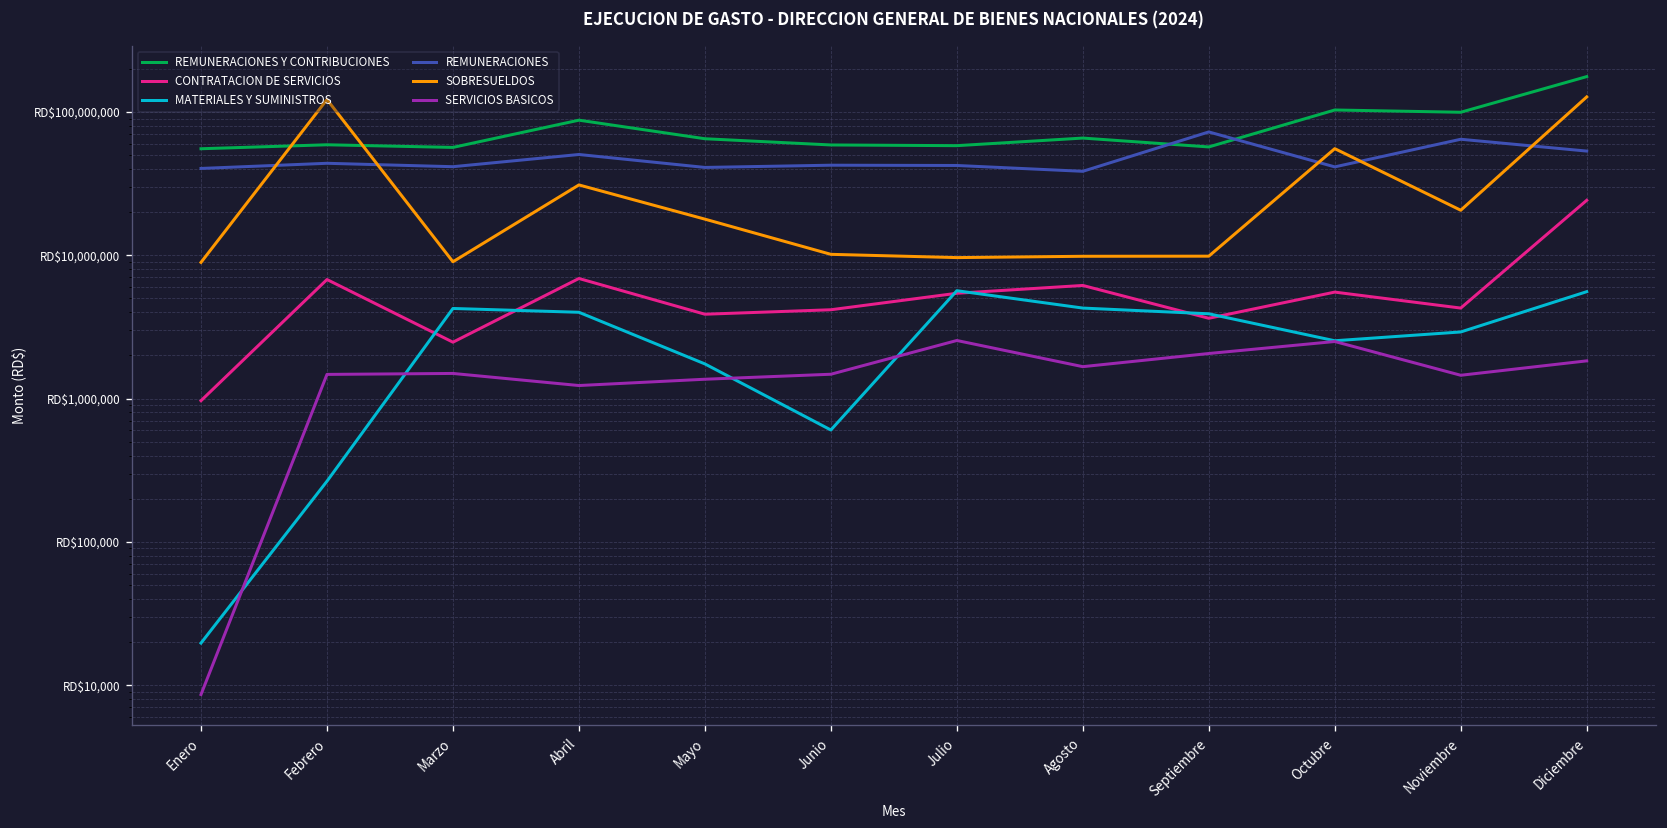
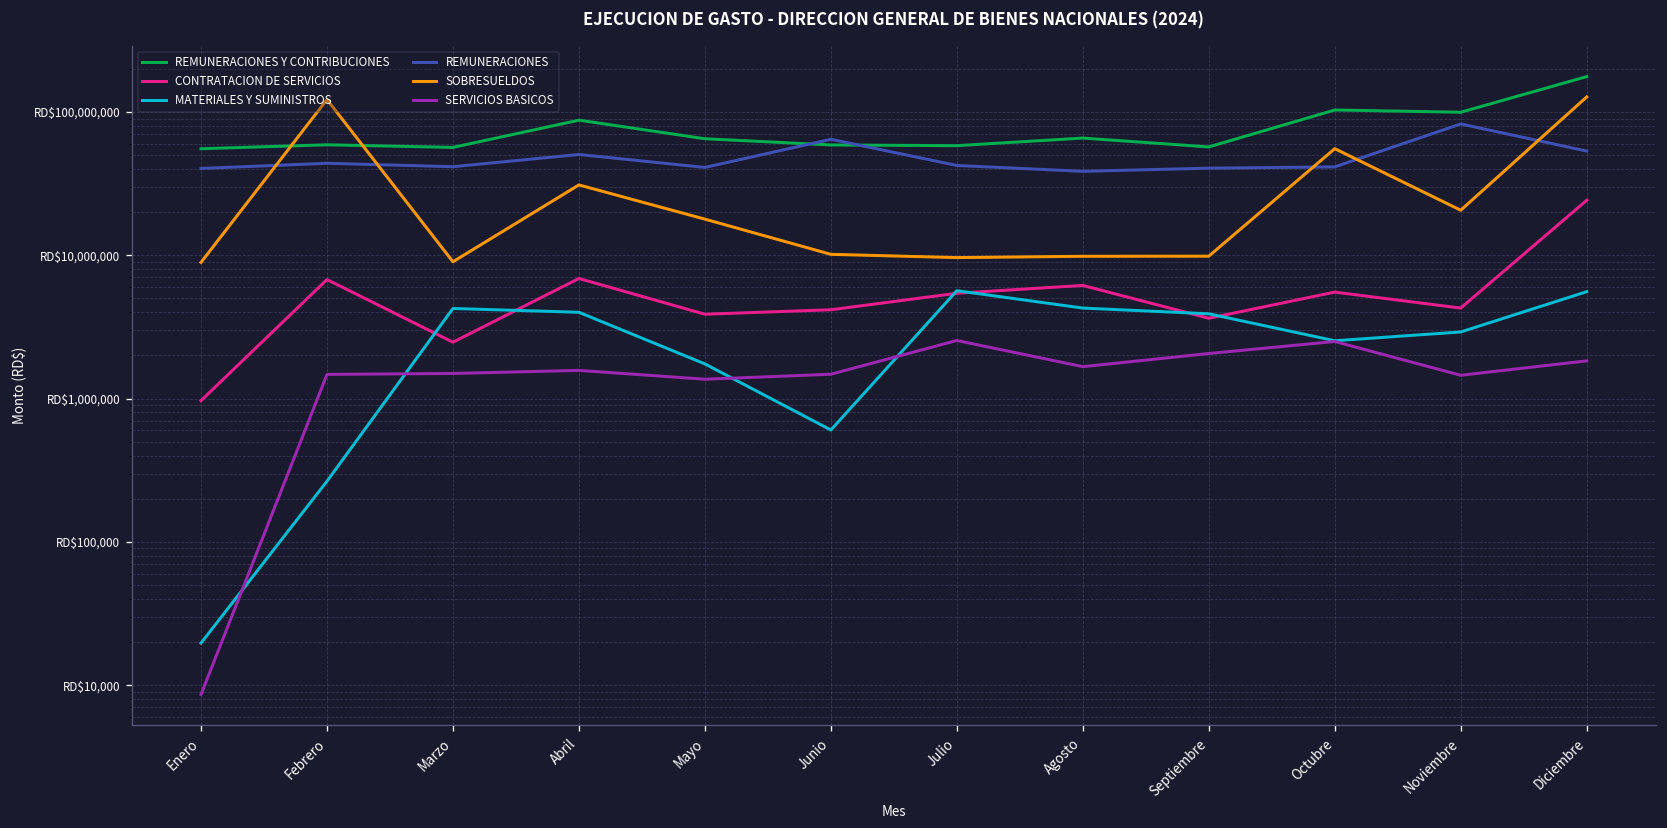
  {
    "REMUNERACIONES Y CONTRIBUCIONES": {
      "Enero": "RD$60,000,000",
      "Febrero": "RD$60,000,000",
      "Marzo": "RD$60,000,000",
      "Abril": "RD$90,000,000",
      "Mayo": "RD$70,000,000",
      "Junio": "RD$60,000,000",
      "Julio": "RD$60,000,000",
      "Agosto": "RD$70,000,000",
      "Septiembre": "RD$60,000,000",
      "Octubre": "RD$100,000,000",
      "Noviembre": "RD$100,000,000",
      "Diciembre": "RD$180,000,000"
    },
    "CONTRATACION DE SERVICIOS": {
      "Enero": "RD$1,000,000",
      "Febrero": "RD$7,000,000",
      "Marzo": "RD$2,500,000",
      "Abril": "RD$7,000,000",
      "Mayo": "RD$3,900,000",
      "Junio": "RD$4,200,000",
      "Agosto": "RD$6,000,000",
      "Septiembre": "RD$3,600,000",
      "Octubre": "RD$6,000,000",
      "Noviembre": "RD$4,300,000",
      "Diciembre": "RD$24,000,000"
    },
    "MATERIALES Y SUMINISTROS": {
      "Enero": "RD$20,000",
      "Febrero": "RD$270,000",
      "Marzo": "RD$4,300,000",
      "Abril": "RD$4,000,000",
      "Mayo": "RD$1,700,000",
      "Junio": "RD$600,000",
      "Agosto": "RD$4,300,000",
      "Septiembre": "RD$3,900,000",
      "Noviembre": "RD$2,900,000",
      "Diciembre": "RD$6,000,000"
    },
    "REMUNERACIONES": {
      "Enero": "RD$40,000,000",
      "Febrero": "RD$44,000,000",
      "Marzo": "RD$42,000,000",
      "Abril": "RD$51,000,000",
      "Mayo": "RD$41,000,000",
-     "Junio": "RD$43,000,000",
+     "Junio": "RD$60,000,000",
      "Julio": "RD$42,000,000",
      "Agosto": "RD$39,000,000",
-     "Septiembre": "RD$70,000,000",
+     "Septiembre": "RD$41,000,000",
      "Octubre": "RD$41,000,000",
-     "Noviembre": "RD$60,000,000",
+     "Noviembre": "RD$80,000,000",
      "Diciembre": "RD$50,000,000"
    },
    "SOBRESUELDOS": {
      "Enero": "RD$9,000,000",
      "Marzo": "RD$9,000,000",
      "Abril": "RD$31,000,000",
      "Mayo": "RD$18,000,000",
      "Junio": "RD$10,000,000",
      "Julio": "RD$10,000,000",
      "Agosto": "RD$10,000,000",
      "Septiembre": "RD$10,000,000",
      "Octubre": "RD$60,000,000",
      "Noviembre": "RD$21,000,000",
      "Diciembre": "RD$130,000,000"
    },
    "SERVICIOS BASICOS": {
      "Enero": "RD$9,000",
      "Febrero": "RD$1,500,000",
      "Marzo": "RD$1,500,000",
-     "Abril": "RD$1,200,000",
+     "Abril": "RD$1,600,000",
      "Mayo": "RD$1,400,000",
      "Junio": "RD$1,500,000",
      "Julio": "RD$2,500,000",
      "Agosto": "RD$1,700,000",
      "Septiembre": "RD$2,100,000",
      "Noviembre": "RD$1,500,000",
      "Diciembre": "RD$1,800,000"
    }
  }
